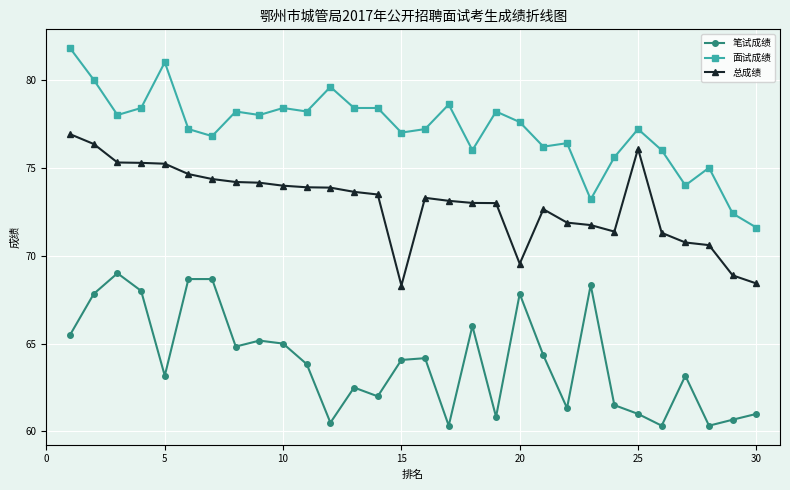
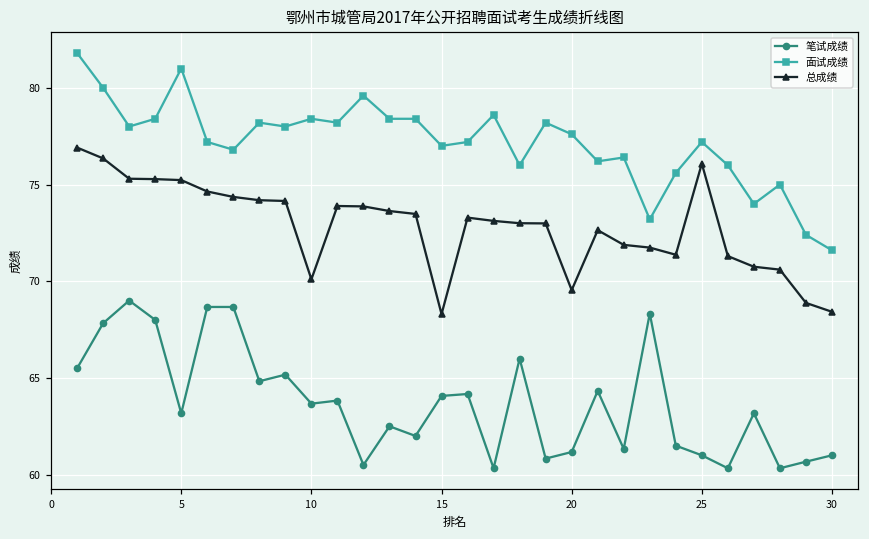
  {
    "笔试成绩": {
      "5": 63.2,
-     "10": 65.0,
+     "10": 63.7,
      "15": 64.1,
-     "20": 67.8,
+     "20": 61.2,
      "25": 61.0,
      "30": 61.0
    },
    "面试成绩": {
      "5": 81.0,
      "10": 78.4,
      "15": 77.0,
      "20": 77.6,
      "25": 77.2,
      "30": 71.6
    },
    "总成绩": {
      "5": 75.2,
-     "10": 74.0,
+     "10": 70.1,
      "15": 68.3,
      "20": 69.5,
      "25": 76.1,
      "30": 68.4
    }
  }
